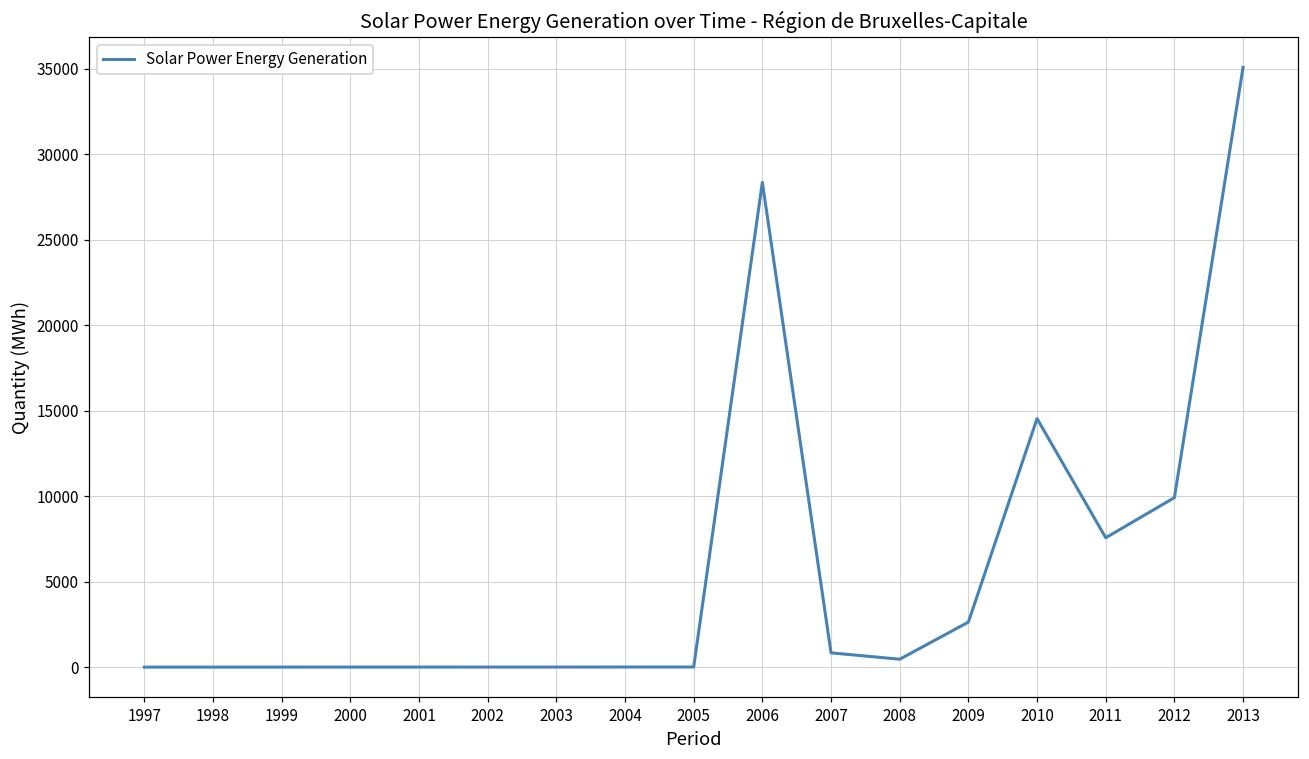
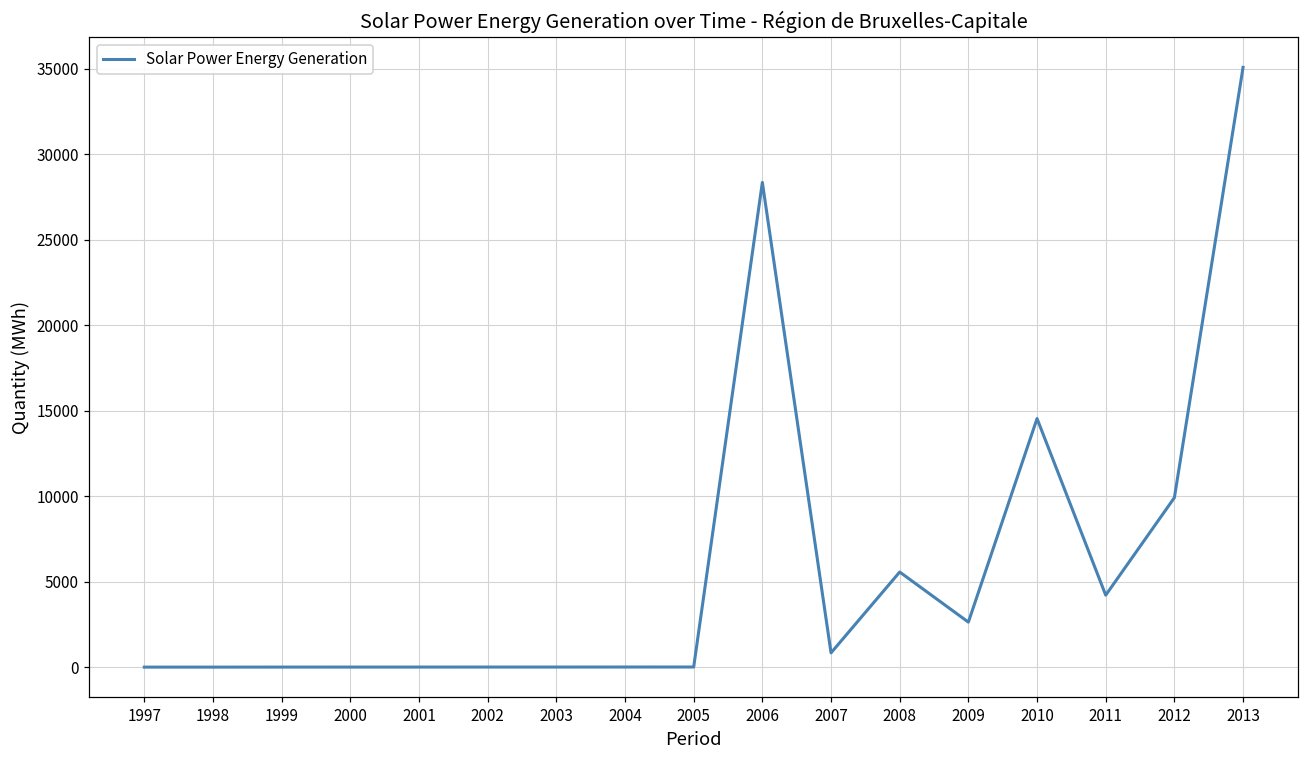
  {
    "1997": 0,
    "1998": 0,
    "1999": 0,
    "2000": 0,
    "2001": 0,
    "2002": 0,
    "2003": 0,
    "2004": 0,
    "2005": 0,
    "2006": 28300,
    "2007": 800,
-   "2008": 500,
+   "2008": 5600,
    "2009": 2600,
    "2010": 14500,
-   "2011": 7600,
+   "2011": 4200,
    "2012": 9900,
    "2013": 35100
  }
